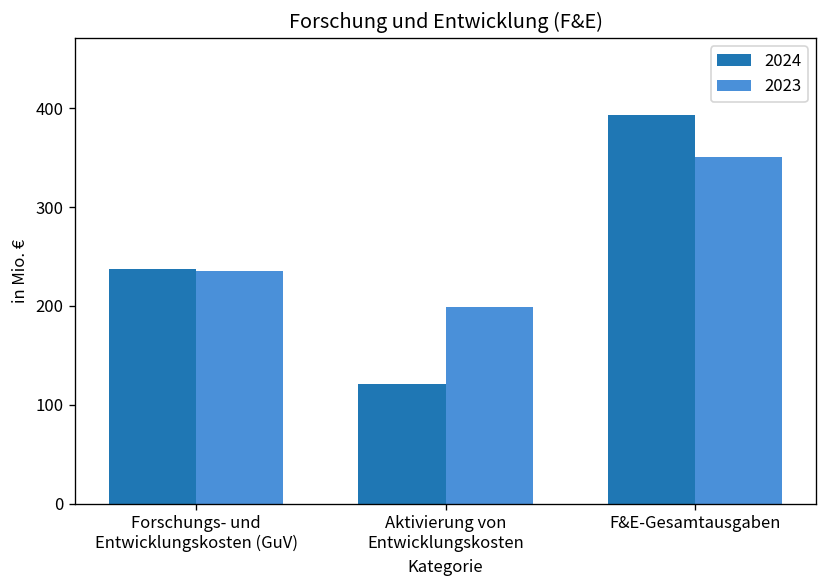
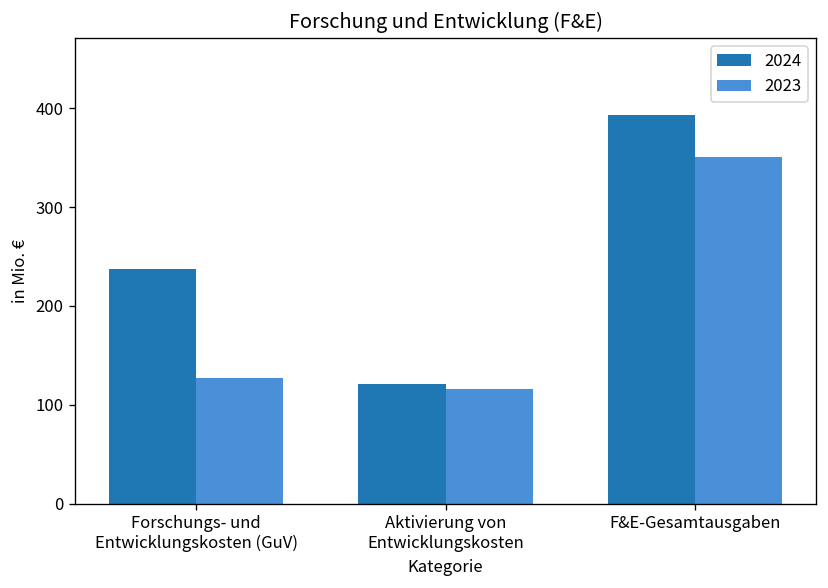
  {
    "2024": {
      "Forschungs- und Entwicklungskosten (GuV)": 240,
      "Aktivierung von Entwicklungskosten": 120,
      "F&E-Gesamtausgaben": 390
    },
    "2023": {
-     "Forschungs- und Entwicklungskosten (GuV)": 240,
-     "Aktivierung von Entwicklungskosten": 200,
+     "Forschungs- und Entwicklungskosten (GuV)": 130,
+     "Aktivierung von Entwicklungskosten": 120,
      "F&E-Gesamtausgaben": 350
    }
  }
